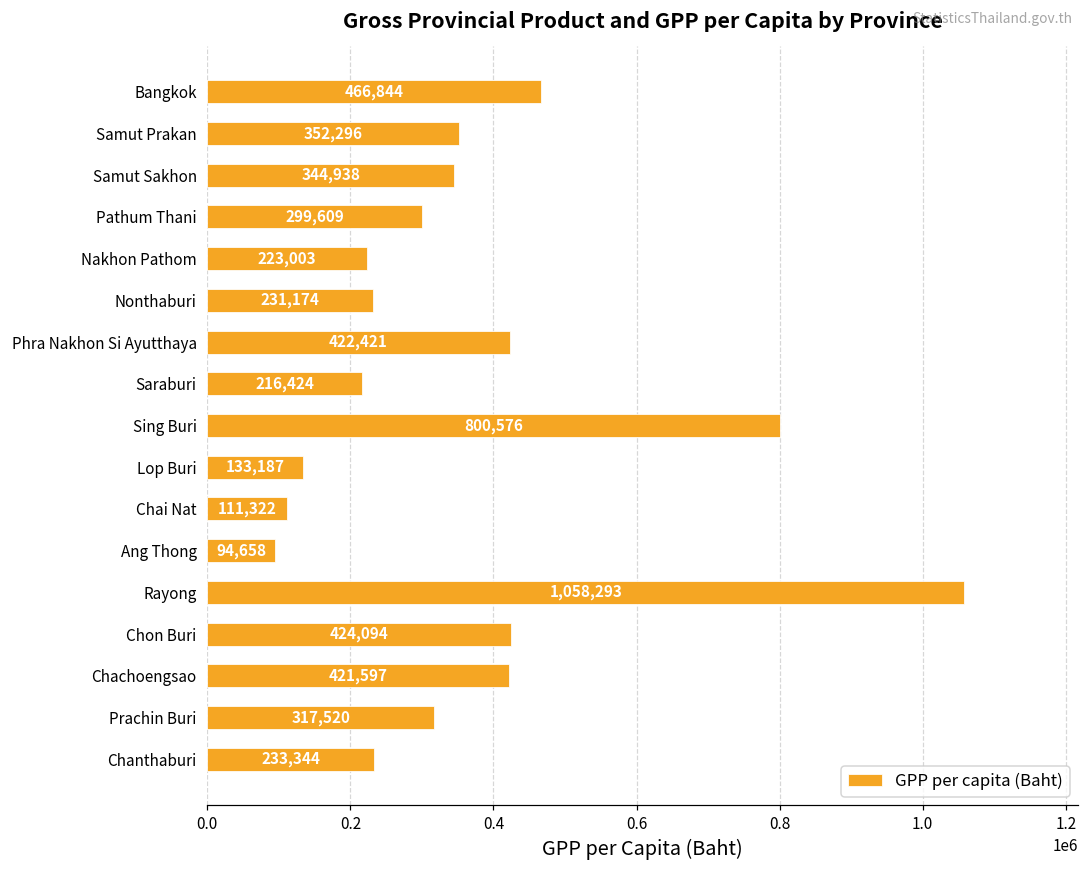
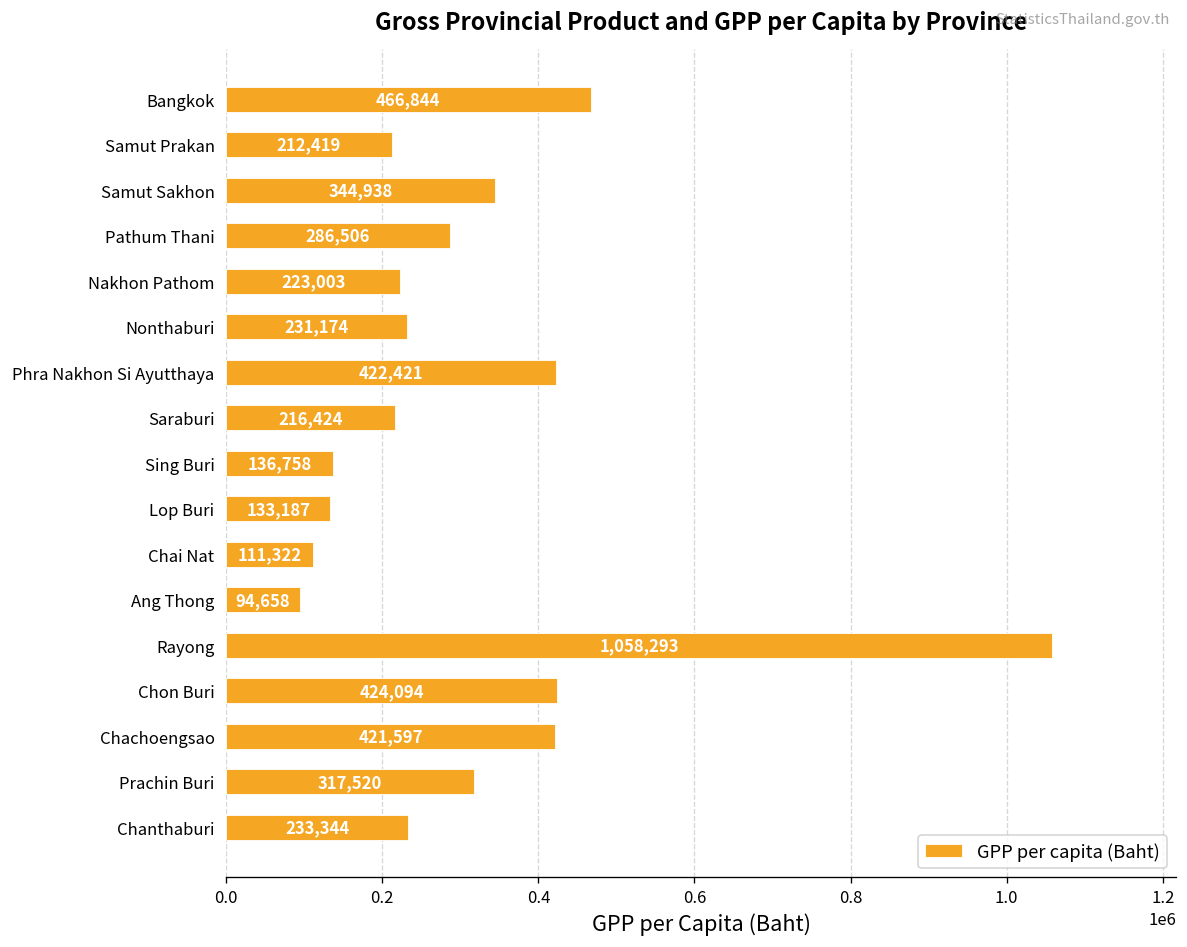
  {
    "Bangkok": "466,844",
-   "Samut Prakan": "352,296",
+   "Samut Prakan": "212,419",
    "Samut Sakhon": "344,938",
-   "Pathum Thani": "299,609",
+   "Pathum Thani": "286,506",
    "Nakhon Pathom": "223,003",
    "Nonthaburi": "231,174",
    "Phra Nakhon Si Ayutthaya": "422,421",
    "Saraburi": "216,424",
-   "Sing Buri": "800,576",
+   "Sing Buri": "136,758",
    "Lop Buri": "133,187",
    "Chai Nat": "111,322",
    "Ang Thong": "94,658",
    "Rayong": "1,058,293",
    "Chon Buri": "424,094",
    "Chachoengsao": "421,597",
    "Prachin Buri": "317,520",
    "Chanthaburi": "233,344"
  }
